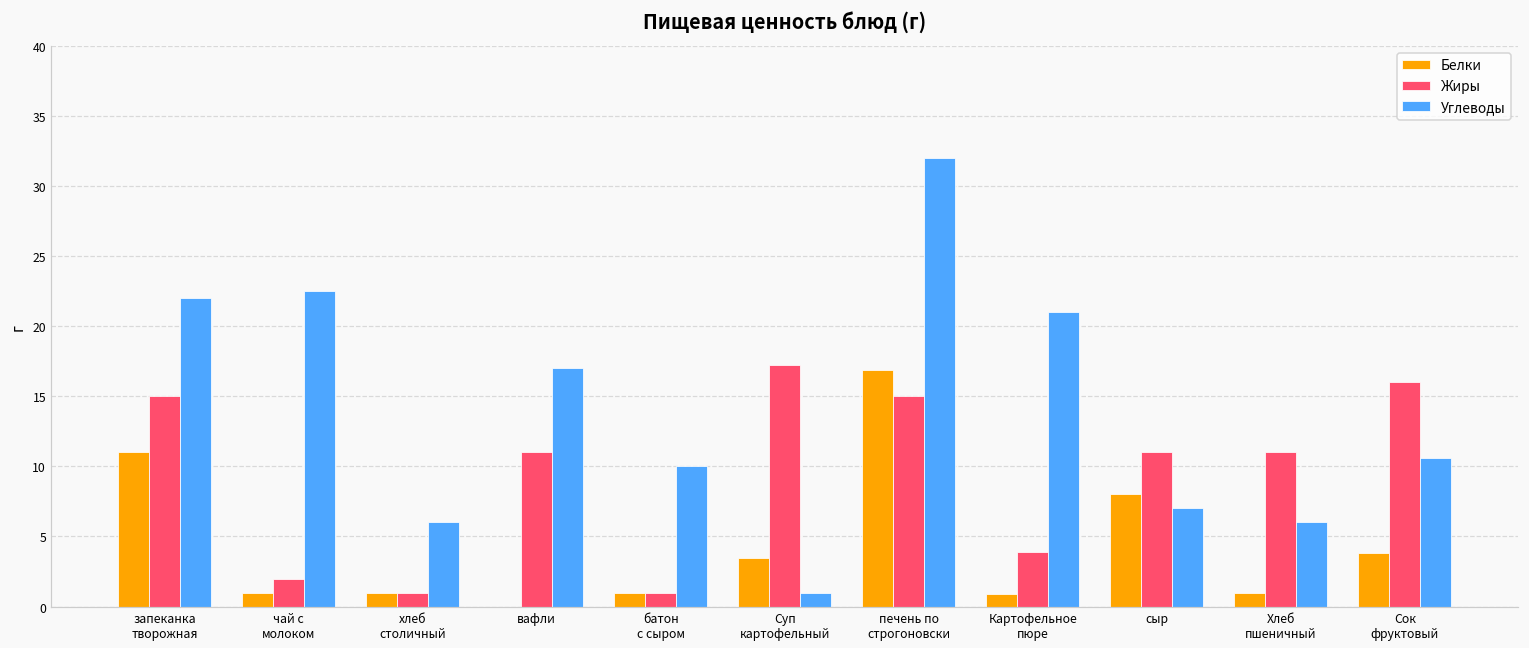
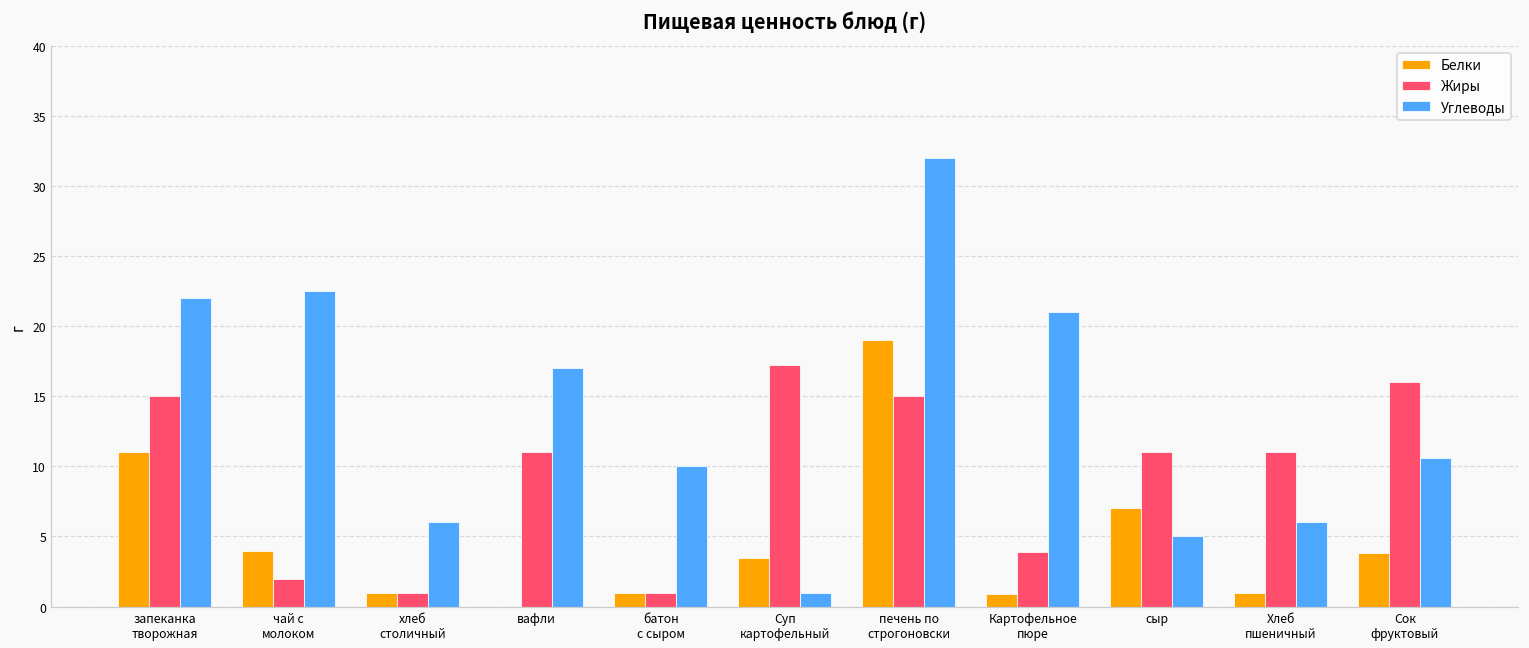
  {
    "Белки": {
      "запеканка творожная": 11.0,
-     "чай с молоком": 1,
+     "чай с молоком": 4,
      "хлеб столичный": 1.0,
      "вафли": 0.0,
      "батон с сыром": 1.0,
      "Суп картофельный": 3.5,
-     "печень по строгоновски": 16.9,
+     "печень по строгоновски": 19.0,
      "Картофельное пюре": 0.9,
-     "сыр": 8,
+     "сыр": 7,
      "Хлеб пшеничный": 1.0,
      "Сок фруктовый": 3.8
    },
    "Жиры": {
      "запеканка творожная": 15.0,
      "чай с молоком": 2.0,
      "хлеб столичный": 1.0,
      "вафли": 11.0,
      "батон с сыром": 1.0,
      "Суп картофельный": 17.2,
      "печень по строгоновски": 15.0,
      "Картофельное пюре": 3.9,
      "сыр": 11.0,
      "Хлеб пшеничный": 11.0,
      "Сок фруктовый": 16.0
    },
    "Углеводы": {
      "запеканка творожная": 22,
      "чай с молоком": 22.5,
      "хлеб столичный": 6,
      "вафли": 17,
      "батон с сыром": 10,
      "Суп картофельный": 1,
      "печень по строгоновски": 32,
      "Картофельное пюре": 21,
-     "сыр": 7,
+     "сыр": 5,
      "Хлеб пшеничный": 6,
      "Сок фруктовый": 10.6
    }
  }
